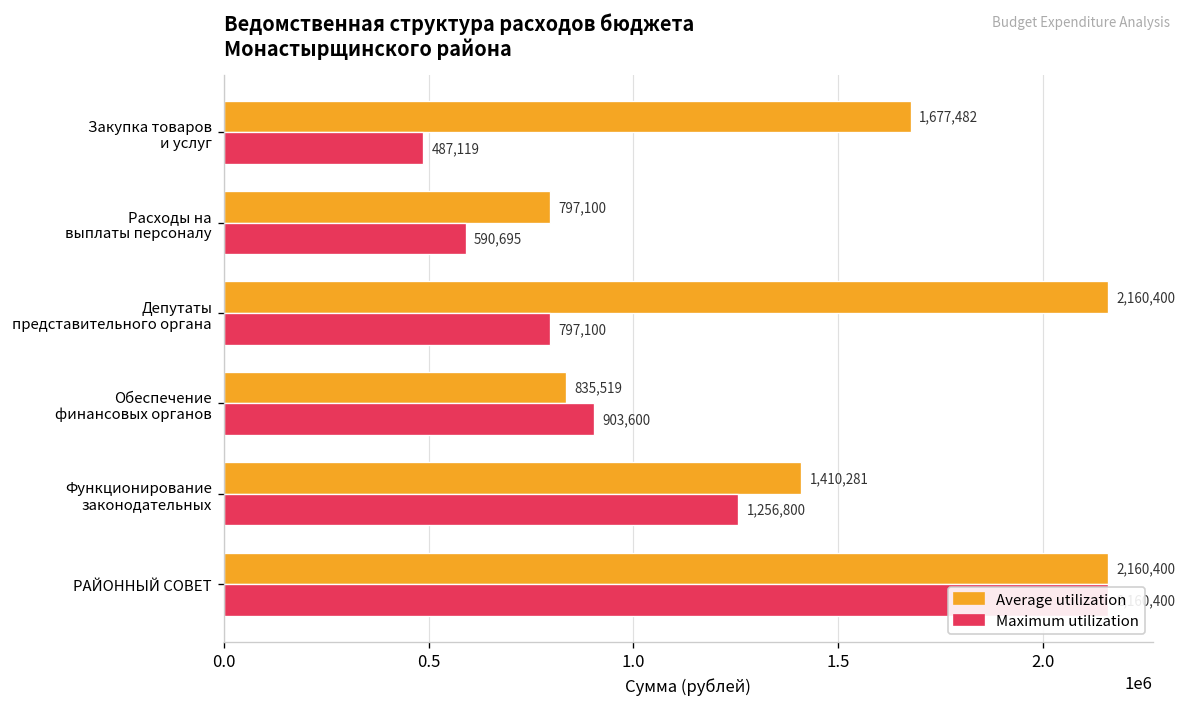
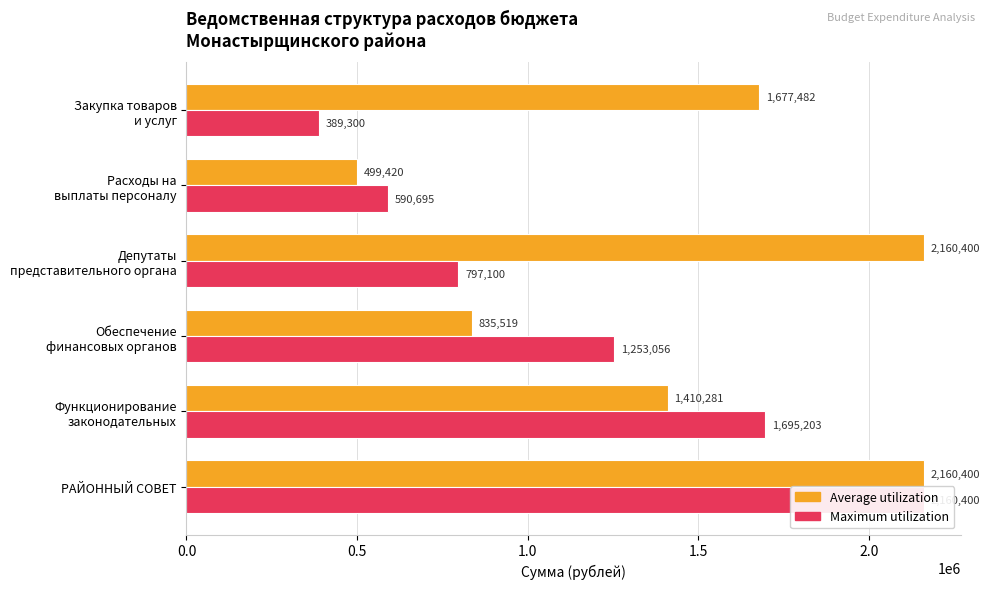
  {
    "Average utilization": {
      "Закупка товаров и услуг": "1,677,482",
-     "Расходы на выплаты персоналу": "797,100",
+     "Расходы на выплаты персоналу": "499,420",
      "Депутаты представительного органа": "2,160,400",
      "Обеспечение финансовых органов": "835,519",
      "Функционирование законодательных": "1,410,281",
      "РАЙОННЫЙ СОВЕТ": "2,160,400"
    },
    "Maximum utilization": {
-     "Закупка товаров и услуг": "487,119",
+     "Закупка товаров и услуг": "389,300",
      "Расходы на выплаты персоналу": "590,695",
      "Депутаты представительного органа": "797,100",
-     "Обеспечение финансовых органов": "903,600",
-     "Функционирование законодательных": "1,256,800"
+     "Обеспечение финансовых органов": "1,253,056",
+     "Функционирование законодательных": "1,695,203"
    }
  }
